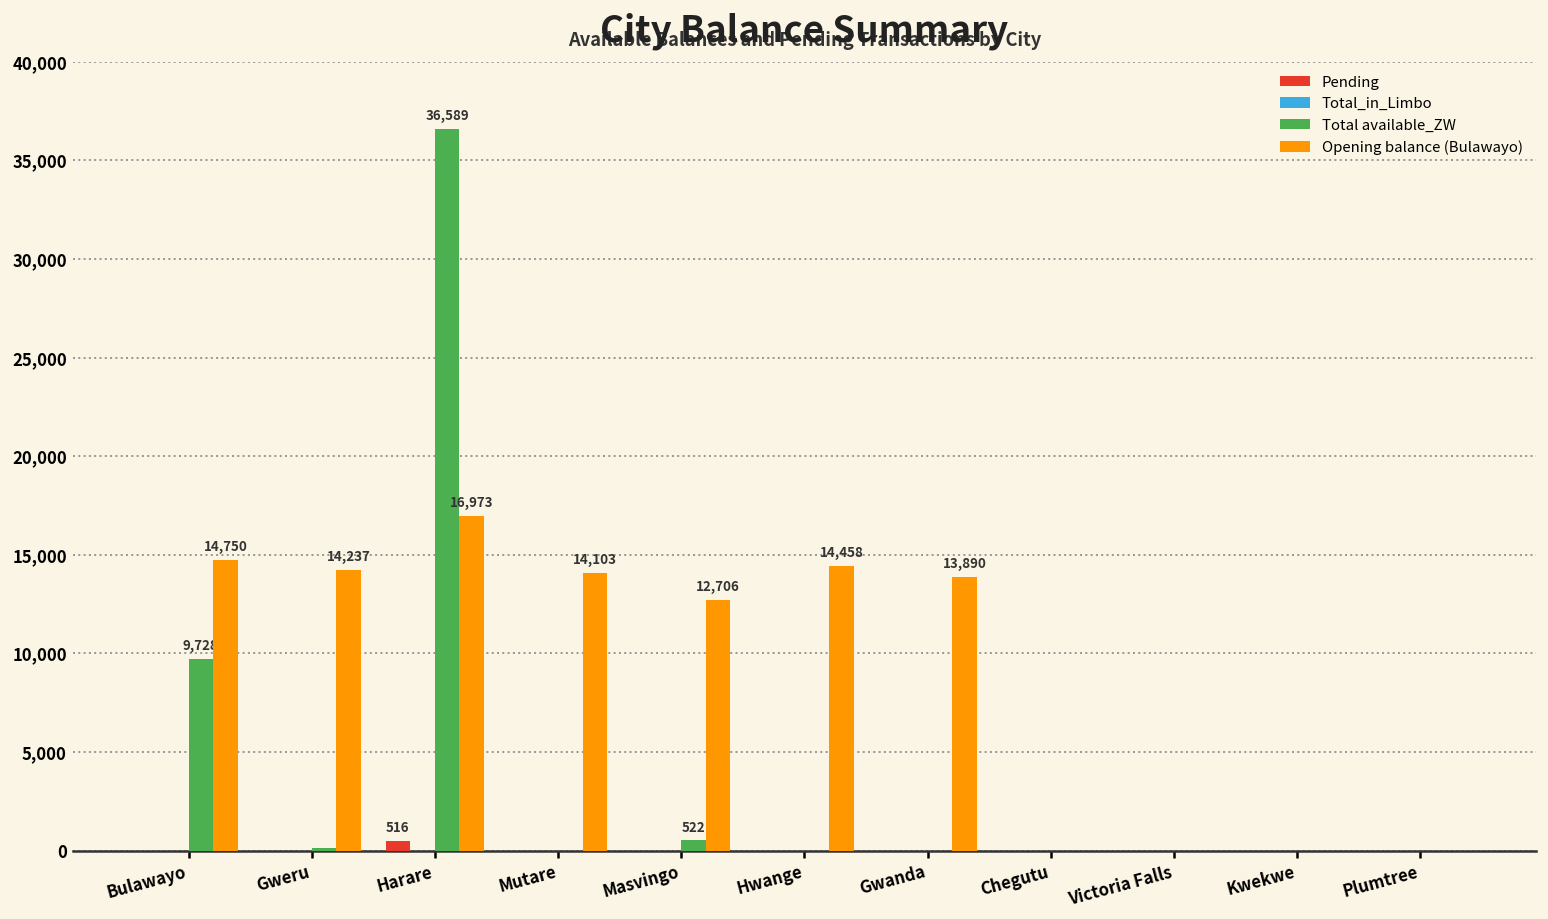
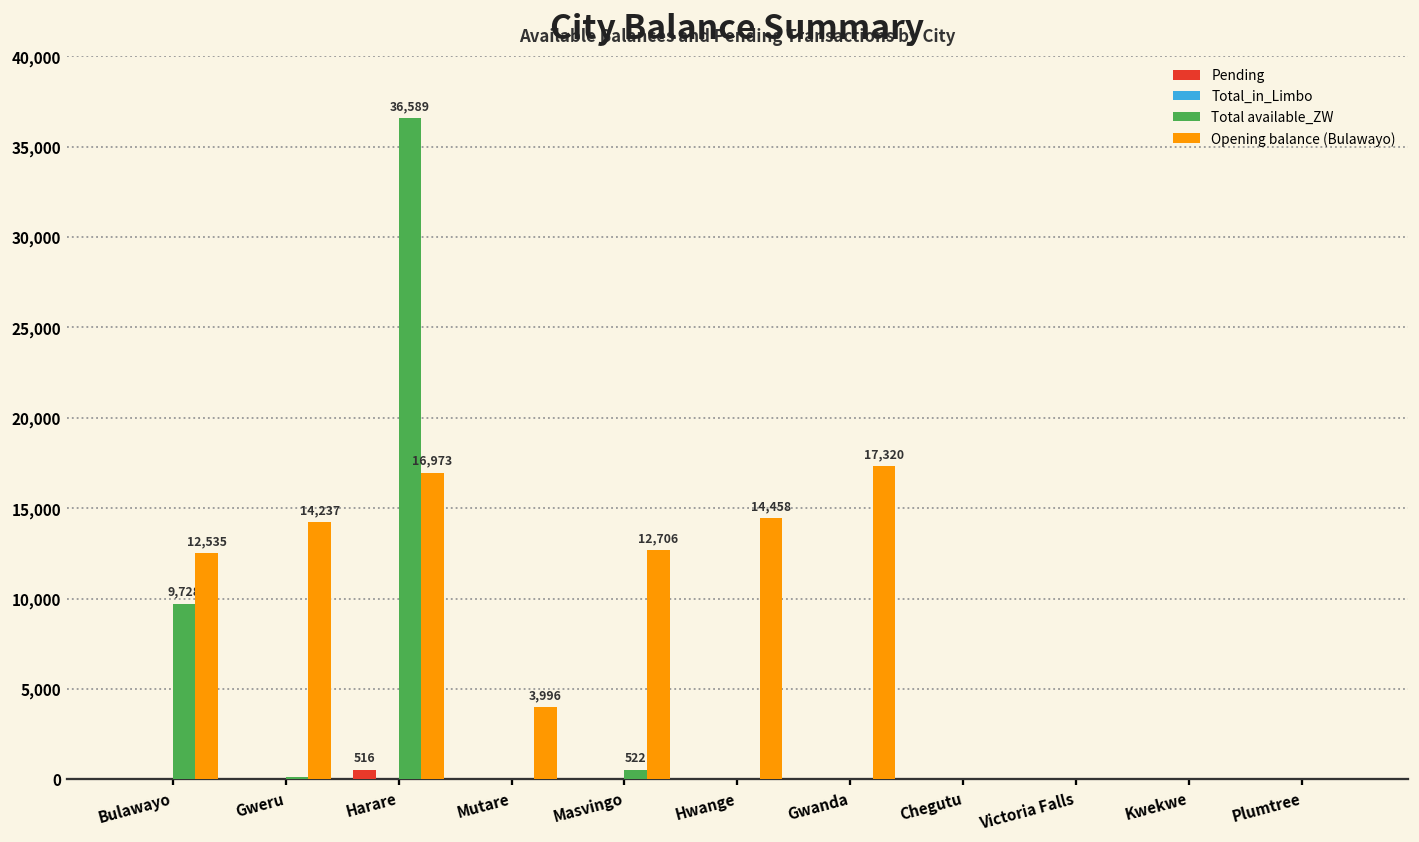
  {
    "Pending": {
      "Harare": "516"
    },
    "Total_in_Limbo": {
      "Bulawayo": "0",
      "Gweru": "0",
      "Mutare": "0",
      "Masvingo": "0",
      "Hwange": "0",
      "Gwanda": "0",
      "Chegutu": "0",
      "Victoria Falls": "0",
      "Kwekwe": "0",
      "Plumtree": "0"
    },
    "Total available_ZW": {
      "Bulawayo": "9,728",
      "Harare": "36,589",
      "Masvingo": "522"
    },
    "Opening balance (Bulawayo)": {
-     "Bulawayo": "14,750",
+     "Bulawayo": "12,535",
      "Gweru": "14,237",
      "Harare": "16,973",
-     "Mutare": "14,103",
+     "Mutare": "3,996",
      "Masvingo": "12,706",
      "Hwange": "14,458",
-     "Gwanda": "13,890"
+     "Gwanda": "17,320"
    }
  }
